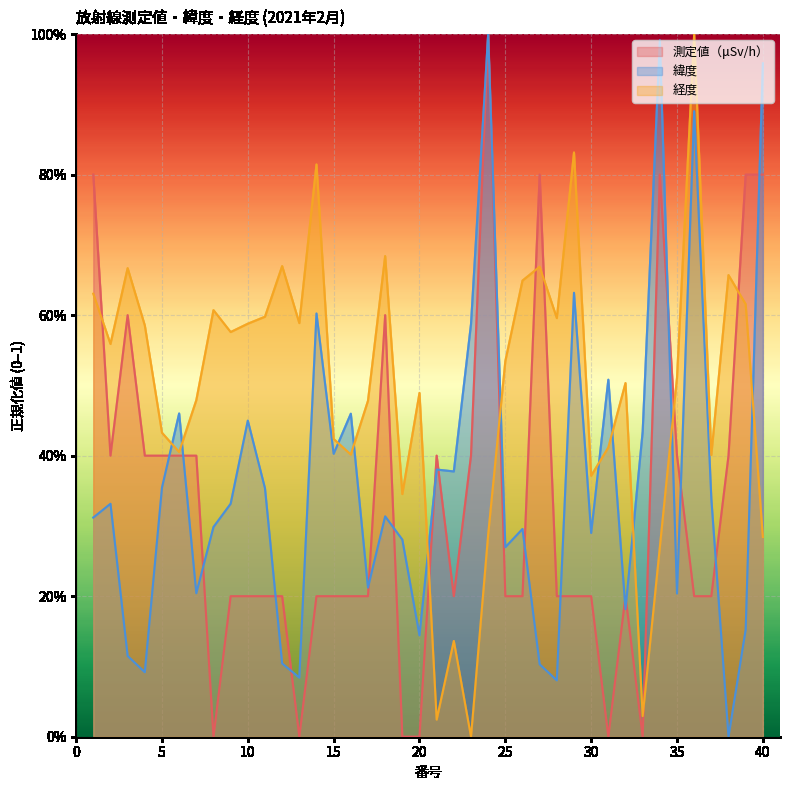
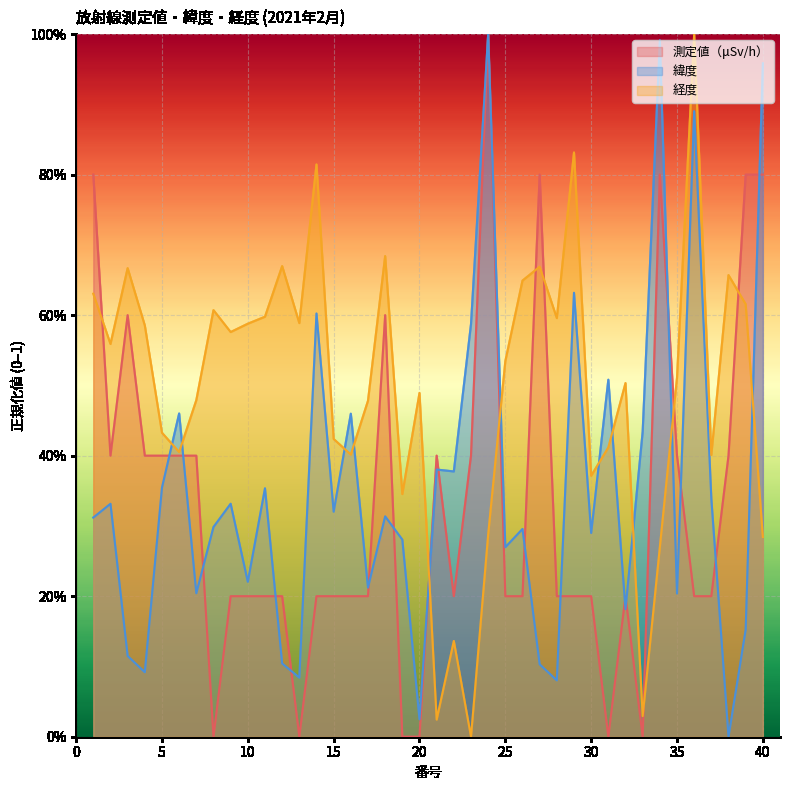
  {
    "緯度": {
      "5": "35%",
-     "10": "45%",
-     "15": "40%",
-     "20": "14%",
+     "10": "22%",
+     "15": "32%",
+     "20": "2%",
      "25": "27%",
      "30": "29%",
      "35": "20%"
    }
  }
